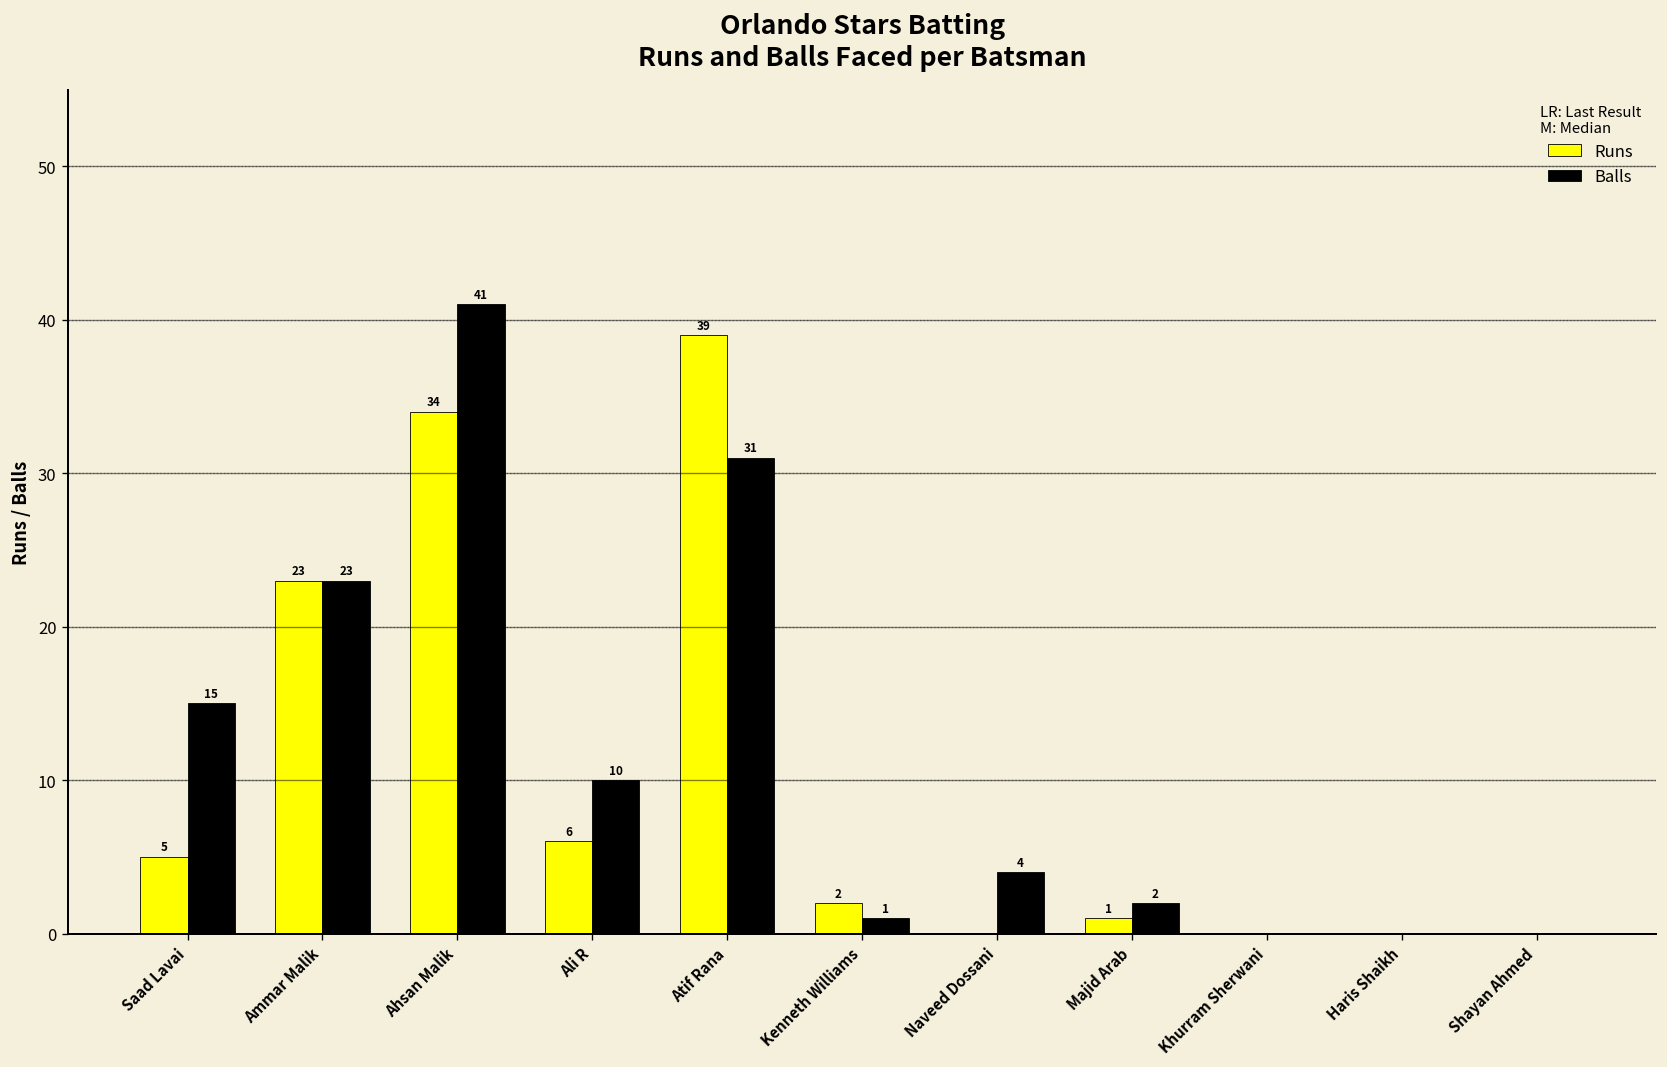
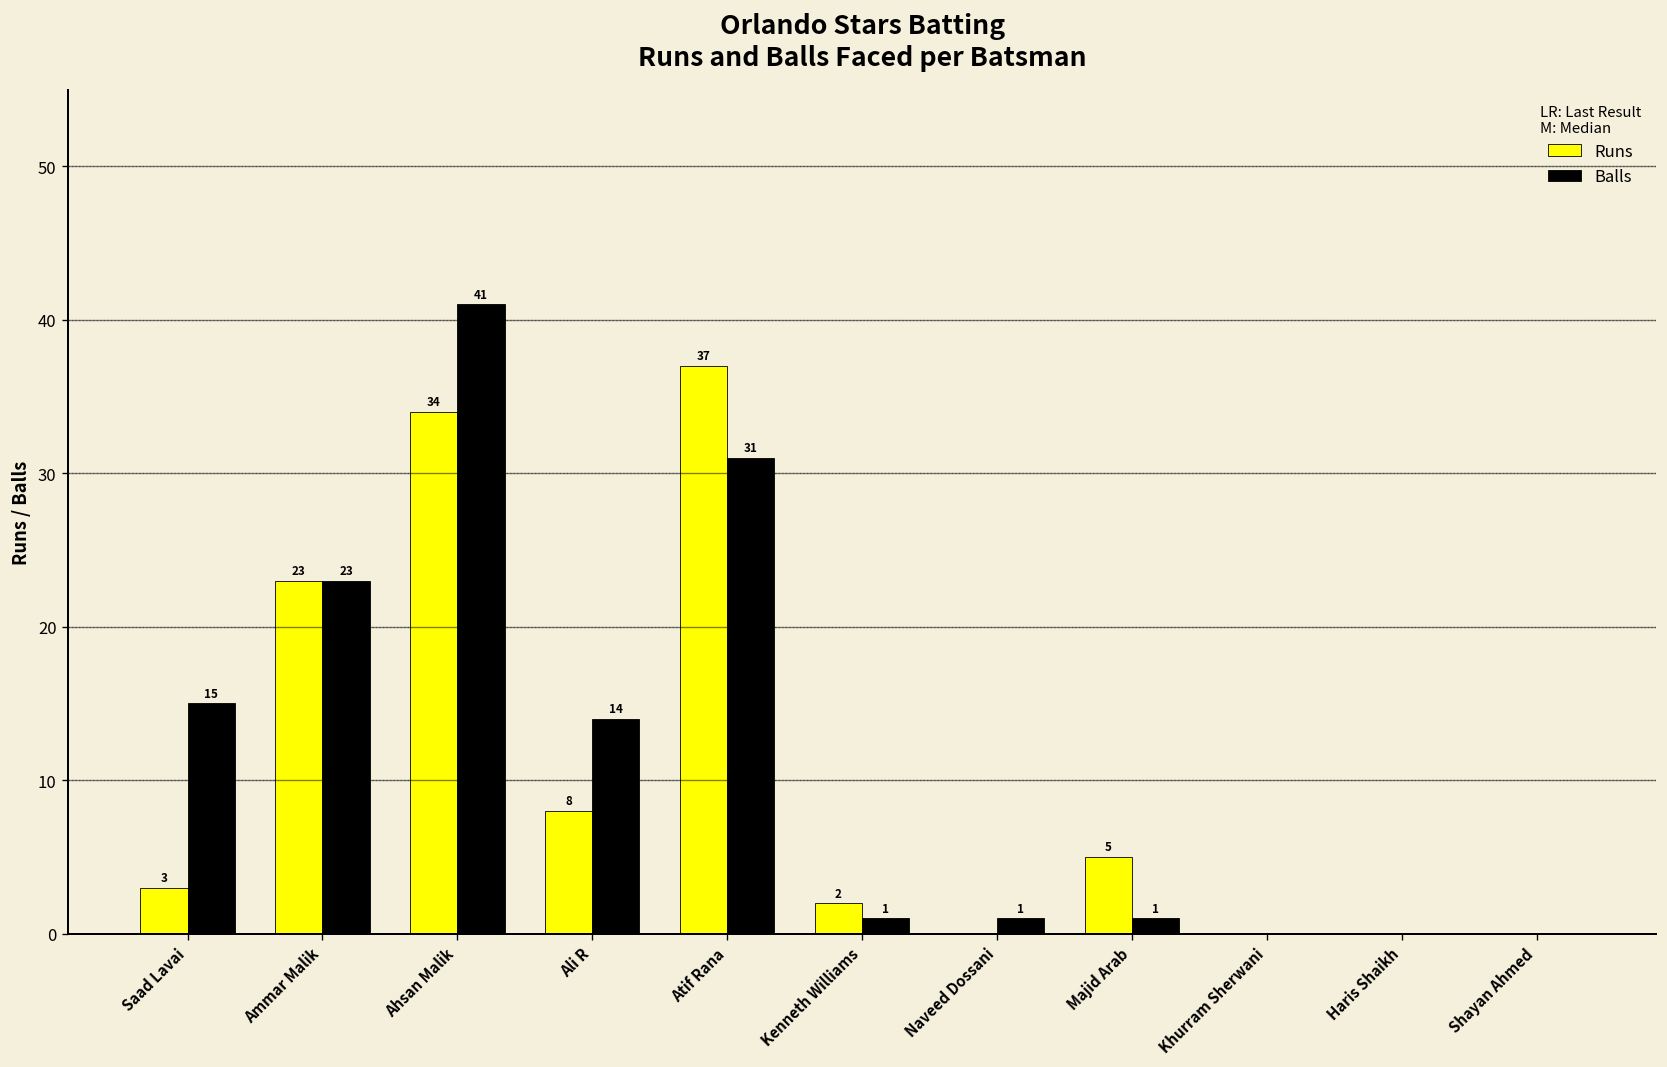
  {
    "Runs": {
-     "Saad Lavai": 5,
+     "Saad Lavai": 3,
      "Ammar Malik": 23,
      "Ahsan Malik": 34,
-     "Ali R": 6,
-     "Atif Rana": 39,
+     "Ali R": 8,
+     "Atif Rana": 37,
      "Kenneth Williams": 2,
-     "Majid Arab": 1
+     "Majid Arab": 5
    },
    "Balls": {
      "Saad Lavai": 15,
      "Ammar Malik": 23,
      "Ahsan Malik": 41,
-     "Ali R": 10,
+     "Ali R": 14,
      "Atif Rana": 31,
      "Kenneth Williams": 1,
-     "Naveed Dossani": 4,
-     "Majid Arab": 2
+     "Naveed Dossani": 1,
+     "Majid Arab": 1
    }
  }
